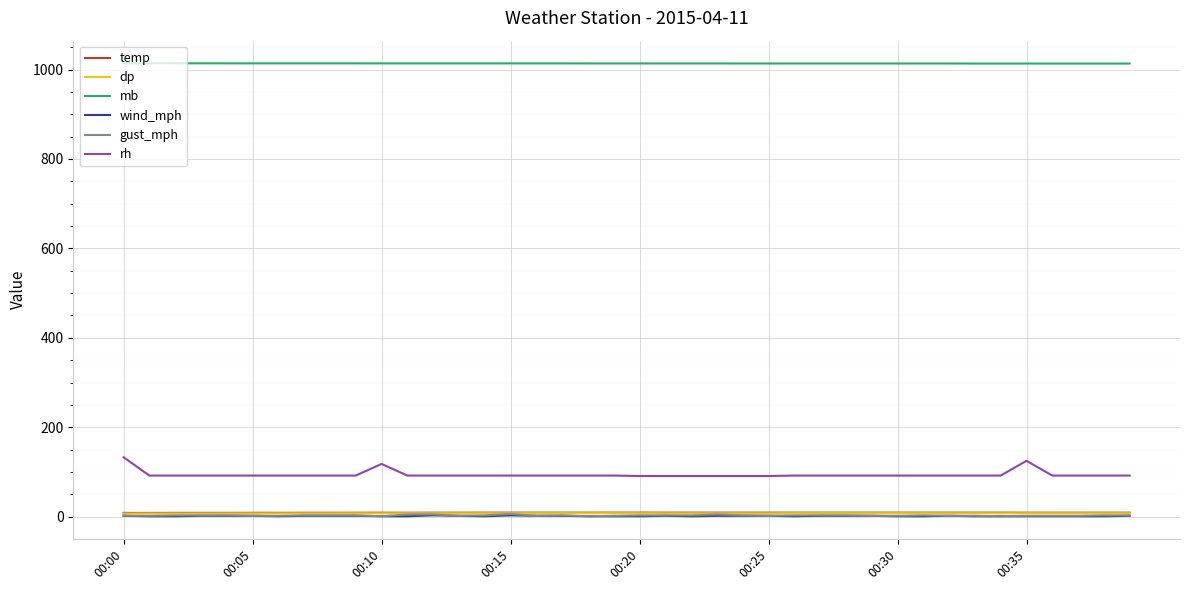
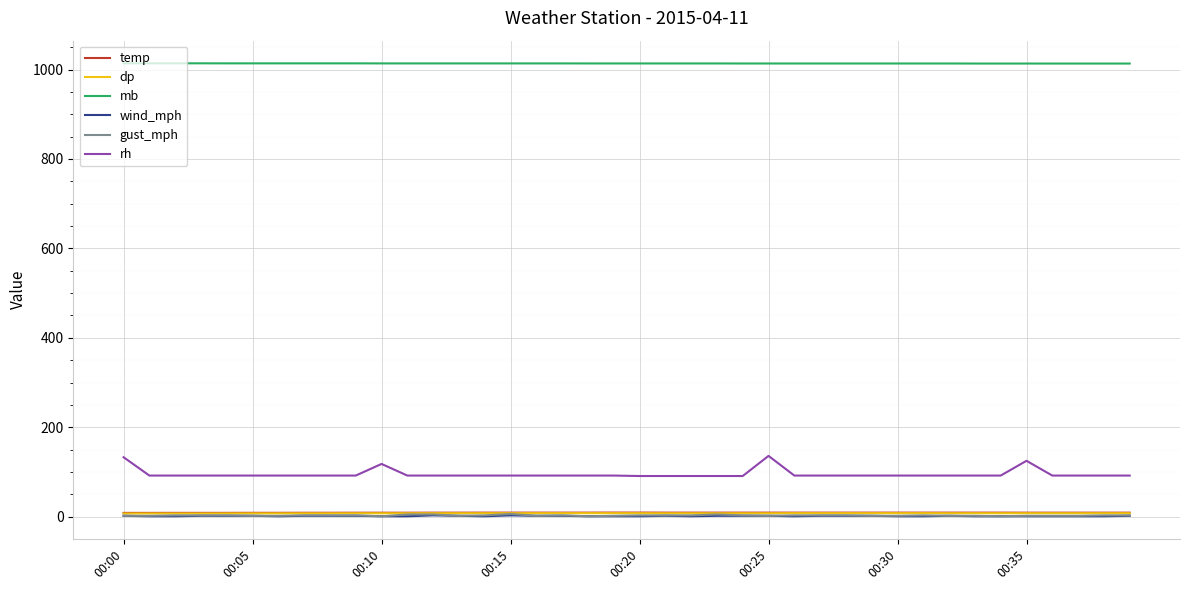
  {
    "mb": {
      "00:05": 1010,
      "00:10": 1010,
      "00:15": 1010,
      "00:20": 1010,
      "00:25": 1010,
      "00:30": 1010,
      "00:35": 1010
    },
    "rh": {
      "00:00": 130,
      "00:05": 90,
      "00:10": 120,
      "00:15": 90,
      "00:20": 90,
-     "00:25": 90,
+     "00:25": 140,
      "00:30": 90,
      "00:35": 130
    }
  }
